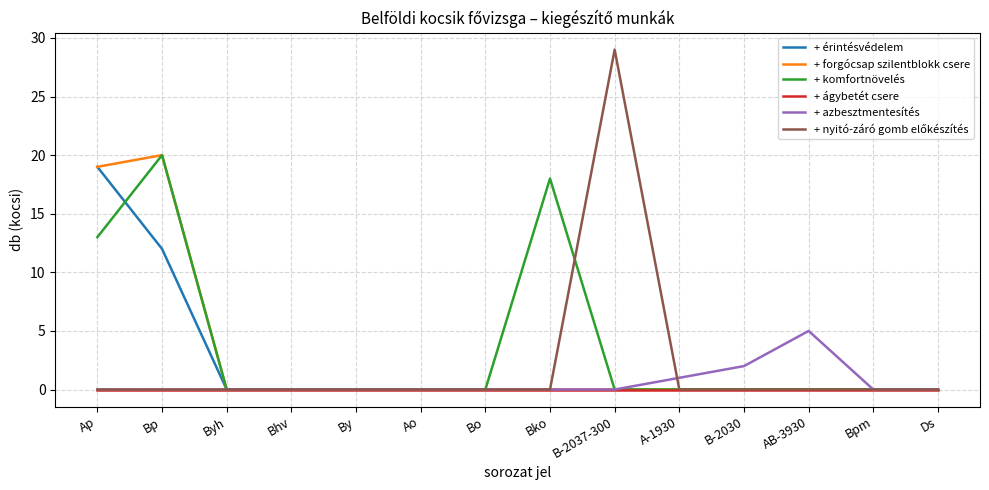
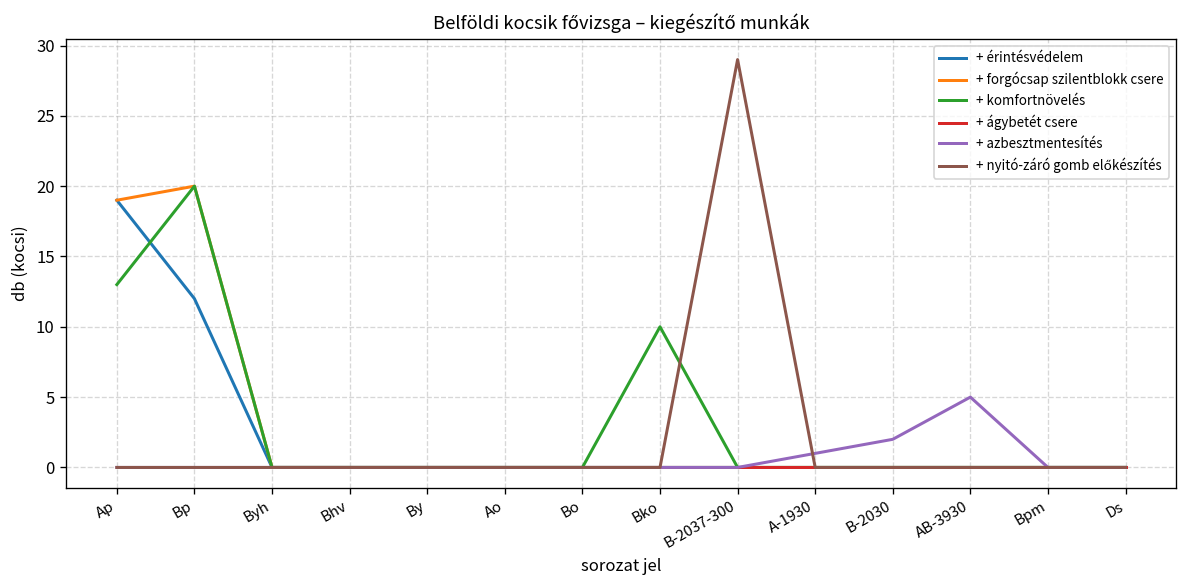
  {
    "+ érintésvédelem": {
      "Bp": 12
    },
    "+ komfortnövelés": {
      "Ap": 13,
-     "Bko": 18
+     "Bko": 10
    },
    "+ azbesztmentesítés": {
      "A-1930": 1,
      "B-2030": 2,
      "AB-3930": 5
    },
    "+ nyitó-záró gomb előkészítés": {
      "B-2037-300": 29
    }
  }
